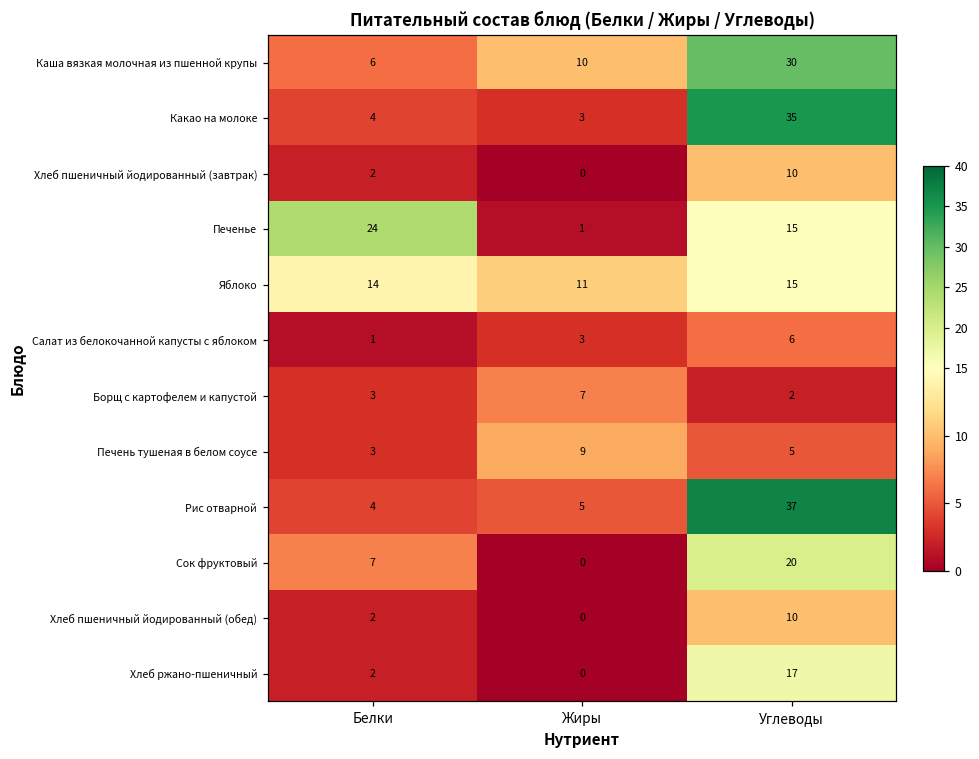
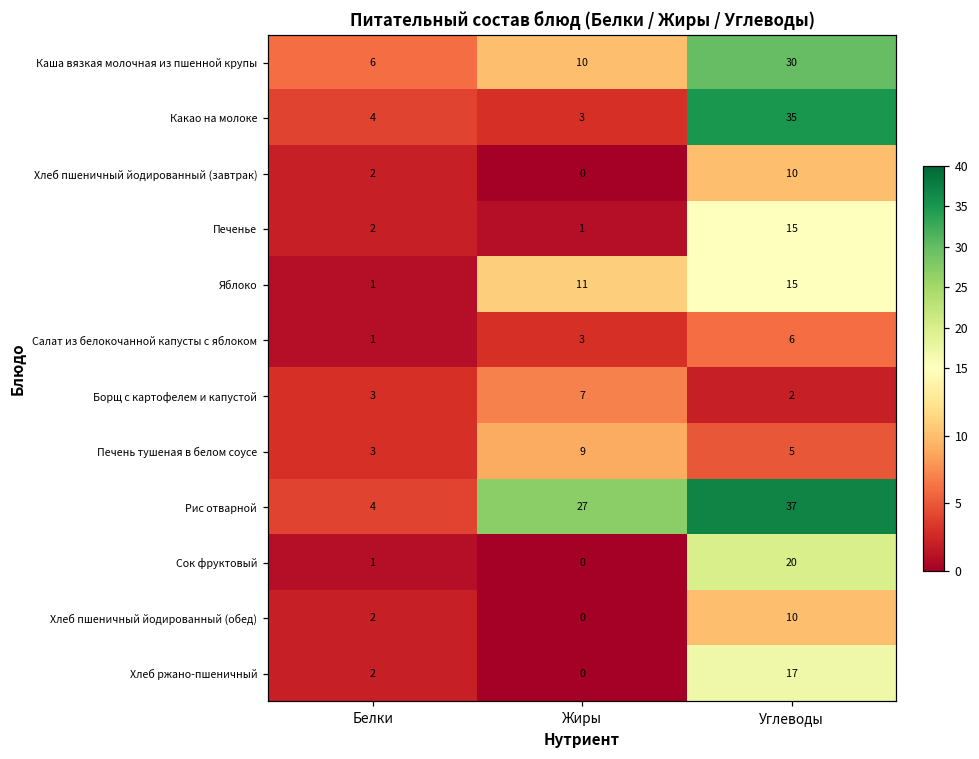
  {
    "Каша вязкая молочная из пшенной крупы": {
      "Белки": 6,
      "Жиры": 10,
      "Углеводы": 30
    },
    "Какао на молоке": {
      "Белки": 4,
      "Жиры": 3,
      "Углеводы": 35
    },
    "Хлеб пшеничный йодированный (завтрак)": {
      "Белки": 2,
      "Жиры": 0,
      "Углеводы": 10
    },
    "Печенье": {
-     "Белки": 24,
+     "Белки": 2,
      "Жиры": 1,
      "Углеводы": 15
    },
    "Яблоко": {
-     "Белки": 14,
+     "Белки": 1,
      "Жиры": 11,
      "Углеводы": 15
    },
    "Салат из белокочанной капусты с яблоком": {
      "Белки": 1,
      "Жиры": 3,
      "Углеводы": 6
    },
    "Борщ с картофелем и капустой": {
      "Белки": 3,
      "Жиры": 7,
      "Углеводы": 2
    },
    "Печень тушеная в белом соусе": {
      "Белки": 3,
      "Жиры": 9,
      "Углеводы": 5
    },
    "Рис отварной": {
      "Белки": 4,
-     "Жиры": 5,
+     "Жиры": 27,
      "Углеводы": 37
    },
    "Сок фруктовый": {
-     "Белки": 7,
+     "Белки": 1,
      "Жиры": 0,
      "Углеводы": 20
    },
    "Хлеб пшеничный йодированный (обед)": {
      "Белки": 2,
      "Жиры": 0,
      "Углеводы": 10
    },
    "Хлеб ржано-пшеничный": {
      "Белки": 2,
      "Жиры": 0,
      "Углеводы": 17
    }
  }
